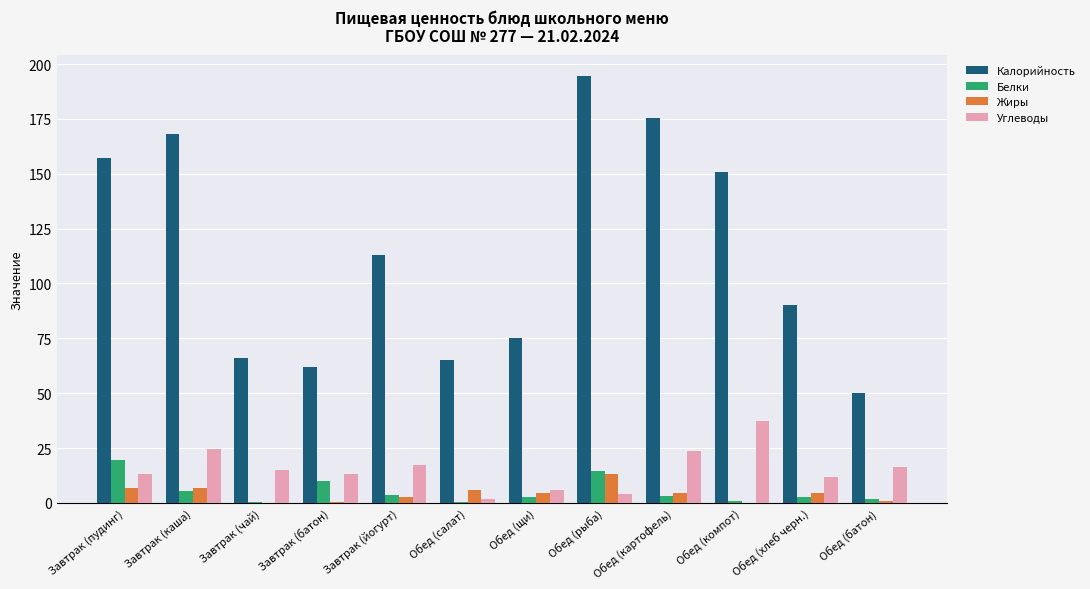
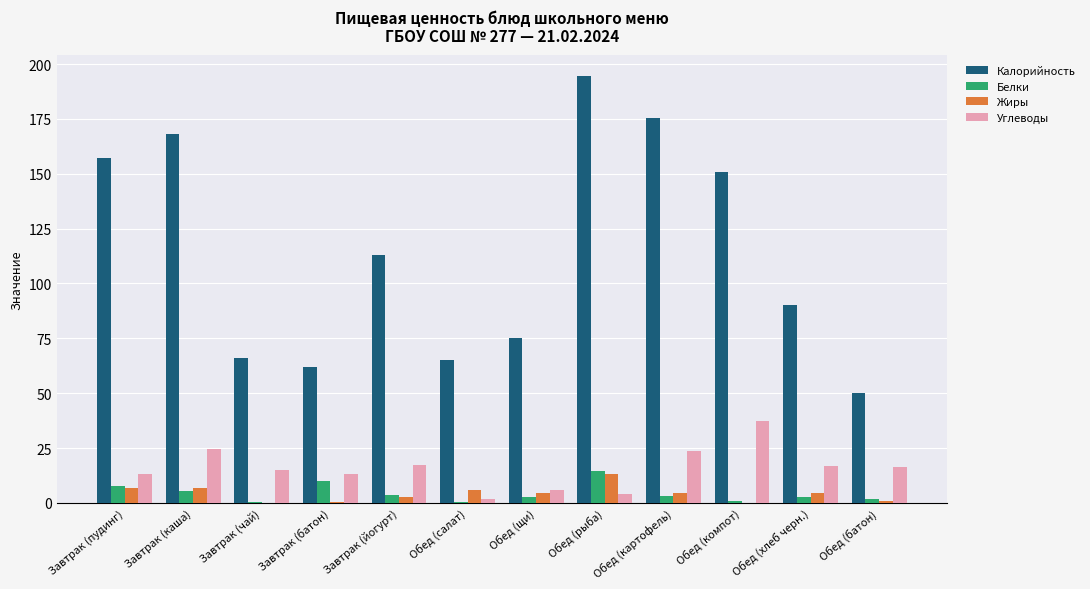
  {
    "Калорийность": {
      "Завтрак (пудинг)": 157,
      "Завтрак (каша)": 168,
      "Завтрак (чай)": 66,
      "Завтрак (батон)": 62,
      "Завтрак (йогурт)": 113,
      "Обед (салат)": 65,
      "Обед (щи)": 75,
      "Обед (рыба)": 194,
      "Обед (картофель)": 176,
      "Обед (компот)": 151,
      "Обед (хлеб черн.)": 90,
      "Обед (батон)": 50
    },
    "Белки": {
-     "Завтрак (пудинг)": 20,
+     "Завтрак (пудинг)": 8,
      "Завтрак (каша)": 6,
      "Завтрак (батон)": 10,
      "Завтрак (йогурт)": 4,
      "Обед (щи)": 3,
      "Обед (рыба)": 15,
      "Обед (картофель)": 3,
      "Обед (хлеб черн.)": 3,
      "Обед (батон)": 2
    },
    "Жиры": {
      "Завтрак (пудинг)": 7,
      "Завтрак (каша)": 7,
      "Завтрак (йогурт)": 3,
      "Обед (салат)": 6,
      "Обед (щи)": 5,
      "Обед (рыба)": 13,
      "Обед (картофель)": 5,
      "Обед (хлеб черн.)": 4
    },
    "Углеводы": {
      "Завтрак (пудинг)": 13,
      "Завтрак (каша)": 24,
      "Завтрак (чай)": 15,
      "Завтрак (батон)": 13,
      "Завтрак (йогурт)": 17,
      "Обед (салат)": 2,
      "Обед (щи)": 6,
      "Обед (рыба)": 4,
      "Обед (картофель)": 24,
      "Обед (компот)": 37,
-     "Обед (хлеб черн.)": 12,
+     "Обед (хлеб черн.)": 17,
      "Обед (батон)": 16
    }
  }
